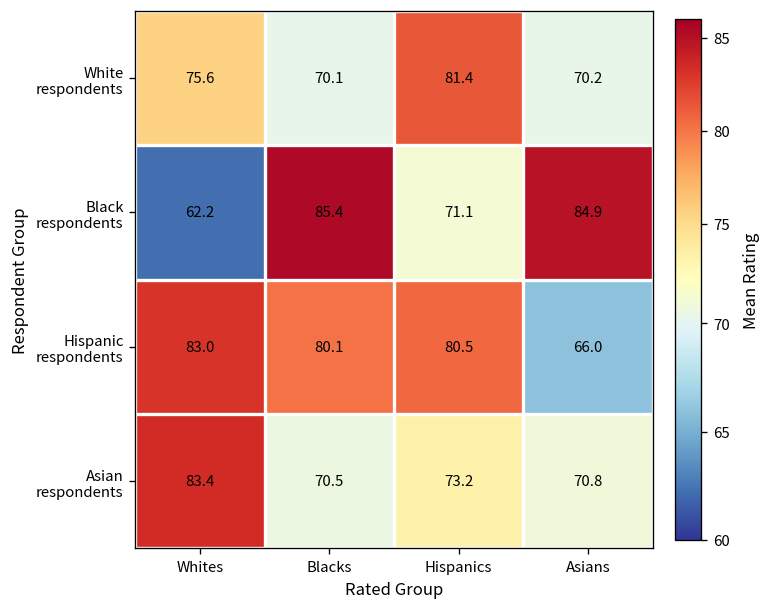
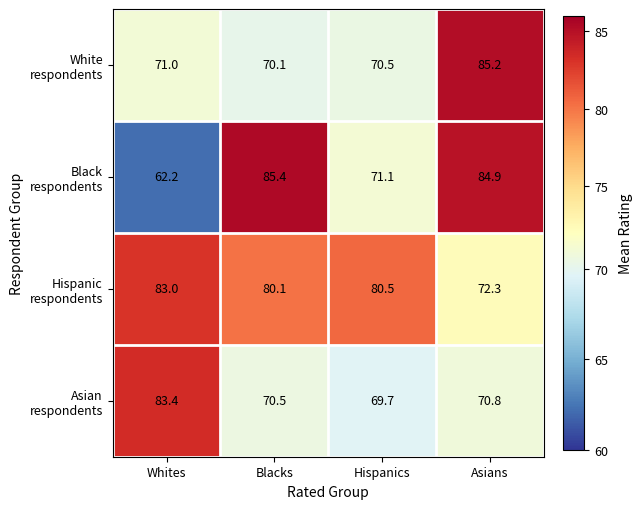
  {
    "White respondents": {
-     "Whites": 75.6,
+     "Whites": 71.0,
      "Blacks": 70.1,
-     "Hispanics": 81.4,
-     "Asians": 70.2
+     "Hispanics": 70.5,
+     "Asians": 85.2
    },
    "Black respondents": {
      "Whites": 62.2,
      "Blacks": 85.4,
      "Hispanics": 71.1,
      "Asians": 84.9
    },
    "Hispanic respondents": {
      "Whites": 83.0,
      "Blacks": 80.1,
      "Hispanics": 80.5,
-     "Asians": 66.0
+     "Asians": 72.3
    },
    "Asian respondents": {
      "Whites": 83.4,
      "Blacks": 70.5,
-     "Hispanics": 73.2,
+     "Hispanics": 69.7,
      "Asians": 70.8
    }
  }
